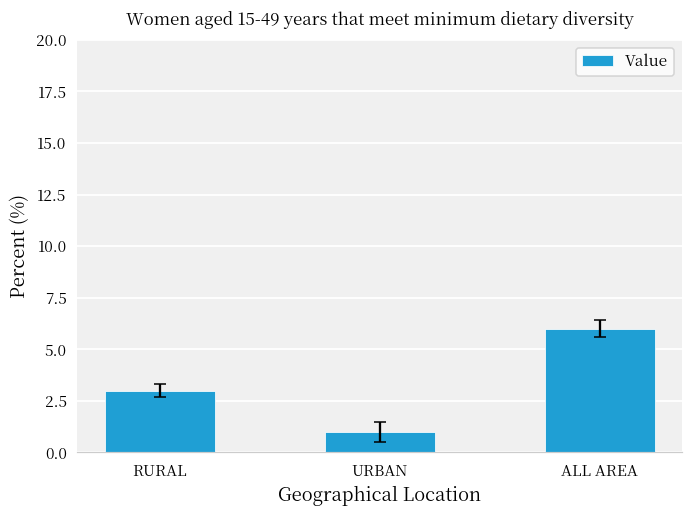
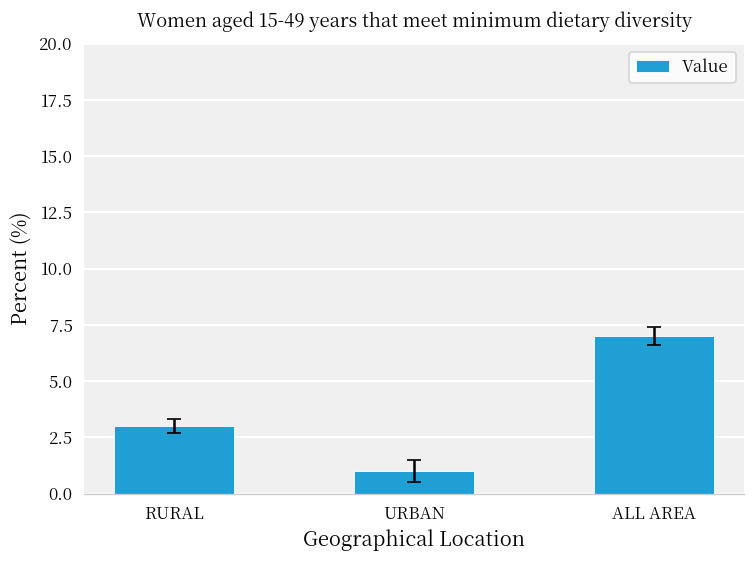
  {
    "Value": {
      "RURAL": 3,
      "URBAN": 1,
-     "ALL AREA": 6
+     "ALL AREA": 7
    }
  }
